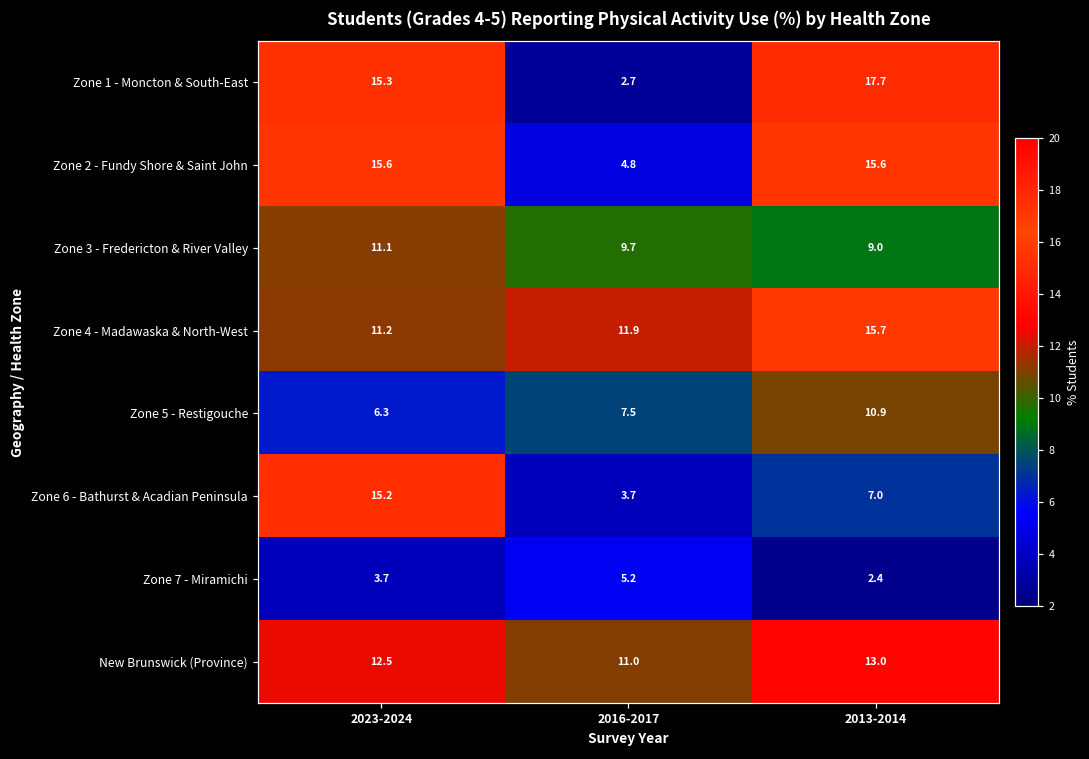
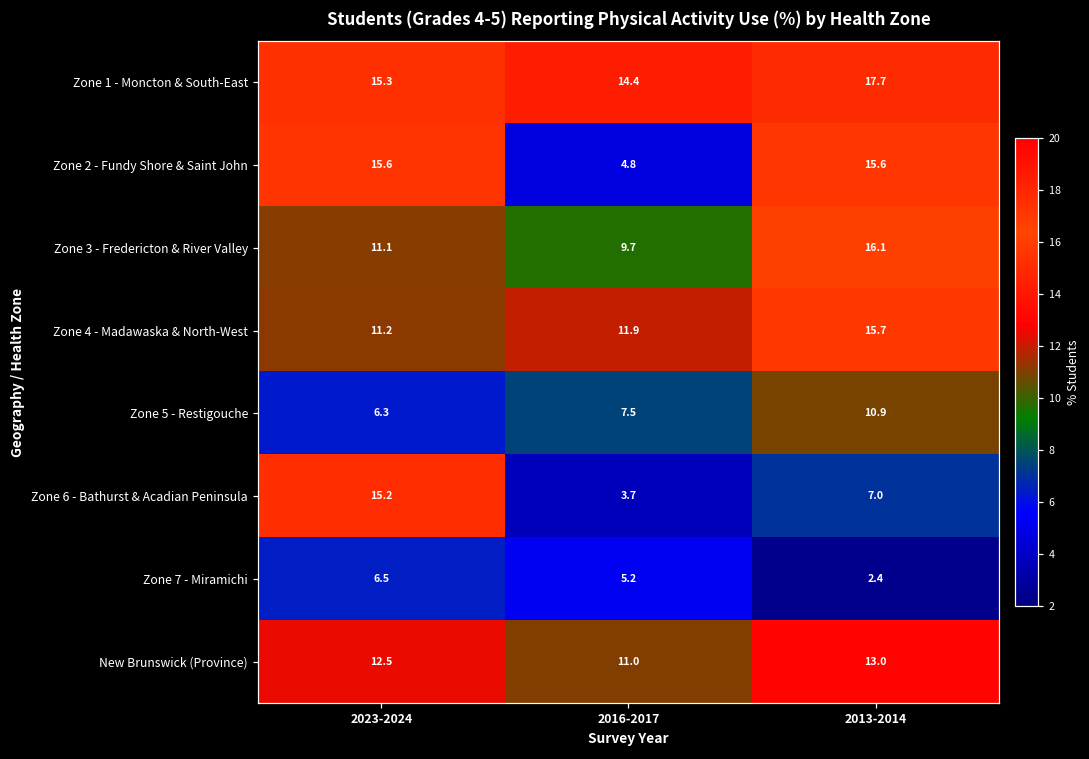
  {
    "Zone 1 - Moncton & South-East": {
      "2023-2024": 15.3,
-     "2016-2017": 2.7,
+     "2016-2017": 14.4,
      "2013-2014": 17.7
    },
    "Zone 2 - Fundy Shore & Saint John": {
      "2023-2024": 15.6,
      "2016-2017": 4.8,
      "2013-2014": 15.6
    },
    "Zone 3 - Fredericton & River Valley": {
      "2023-2024": 11.1,
      "2016-2017": 9.7,
-     "2013-2014": 9.0
+     "2013-2014": 16.1
    },
    "Zone 4 - Madawaska & North-West": {
      "2023-2024": 11.2,
      "2016-2017": 11.9,
      "2013-2014": 15.7
    },
    "Zone 5 - Restigouche": {
      "2023-2024": 6.3,
      "2016-2017": 7.5,
      "2013-2014": 10.9
    },
    "Zone 6 - Bathurst & Acadian Peninsula": {
      "2023-2024": 15.2,
      "2016-2017": 3.7,
      "2013-2014": 7.0
    },
    "Zone 7 - Miramichi": {
-     "2023-2024": 3.7,
+     "2023-2024": 6.5,
      "2016-2017": 5.2,
      "2013-2014": 2.4
    },
    "New Brunswick (Province)": {
      "2023-2024": 12.5,
      "2016-2017": 11.0,
      "2013-2014": 13.0
    }
  }
